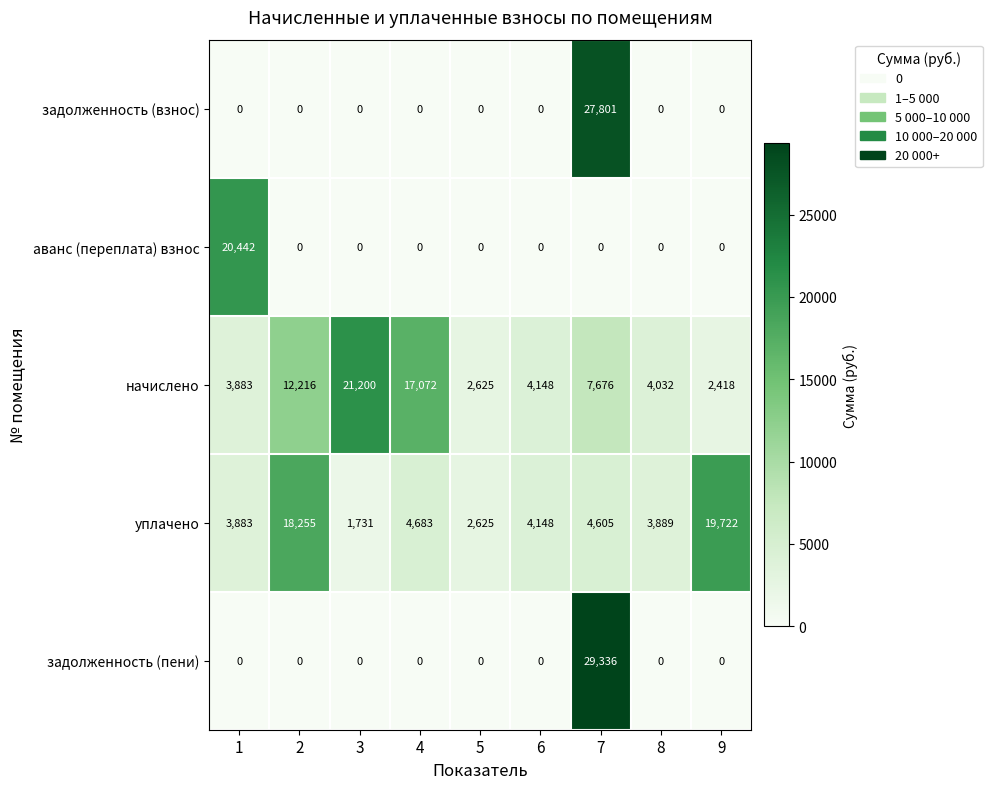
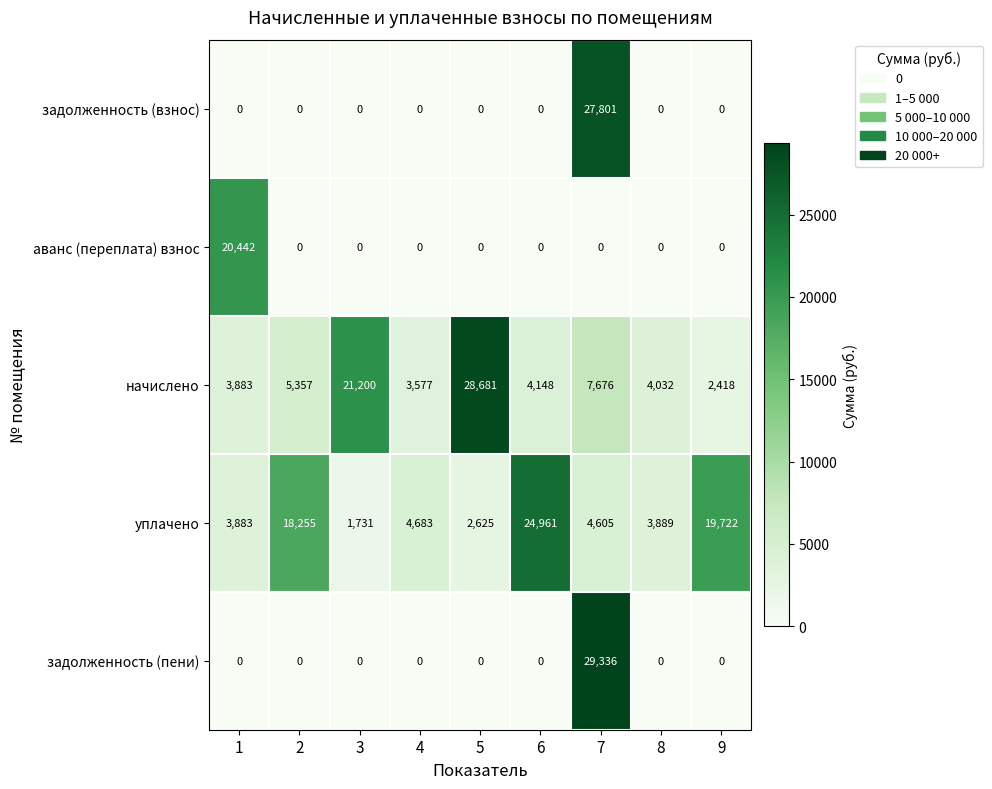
  {
    "задолженность (взнос)": {
      "1": "0",
      "2": "0",
      "3": "0",
      "4": "0",
      "5": "0",
      "6": "0",
      "7": "27,801",
      "8": "0",
      "9": "0"
    },
    "аванс (переплата) взнос": {
      "1": "20,442",
      "2": "0",
      "3": "0",
      "4": "0",
      "5": "0",
      "6": "0",
      "7": "0",
      "8": "0",
      "9": "0"
    },
    "начислено": {
      "1": "3,883",
-     "2": "12,216",
+     "2": "5,357",
      "3": "21,200",
-     "4": "17,072",
-     "5": "2,625",
+     "4": "3,577",
+     "5": "28,681",
      "6": "4,148",
      "7": "7,676",
      "8": "4,032",
      "9": "2,418"
    },
    "уплачено": {
      "1": "3,883",
      "2": "18,255",
      "3": "1,731",
      "4": "4,683",
      "5": "2,625",
-     "6": "4,148",
+     "6": "24,961",
      "7": "4,605",
      "8": "3,889",
      "9": "19,722"
    },
    "задолженность (пени)": {
      "1": "0",
      "2": "0",
      "3": "0",
      "4": "0",
      "5": "0",
      "6": "0",
      "7": "29,336",
      "8": "0",
      "9": "0"
    }
  }
